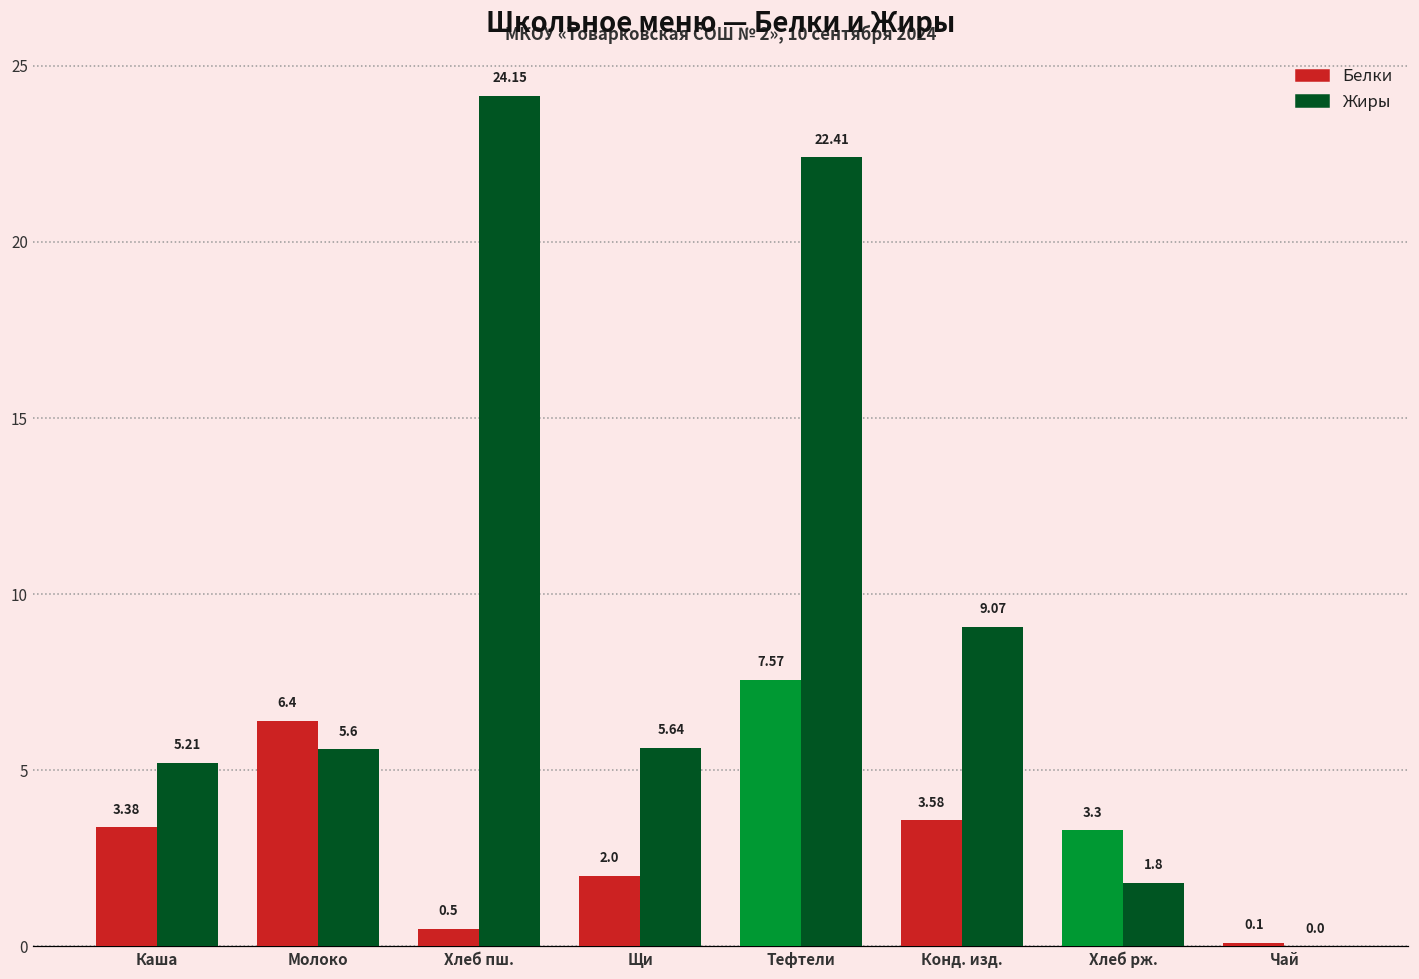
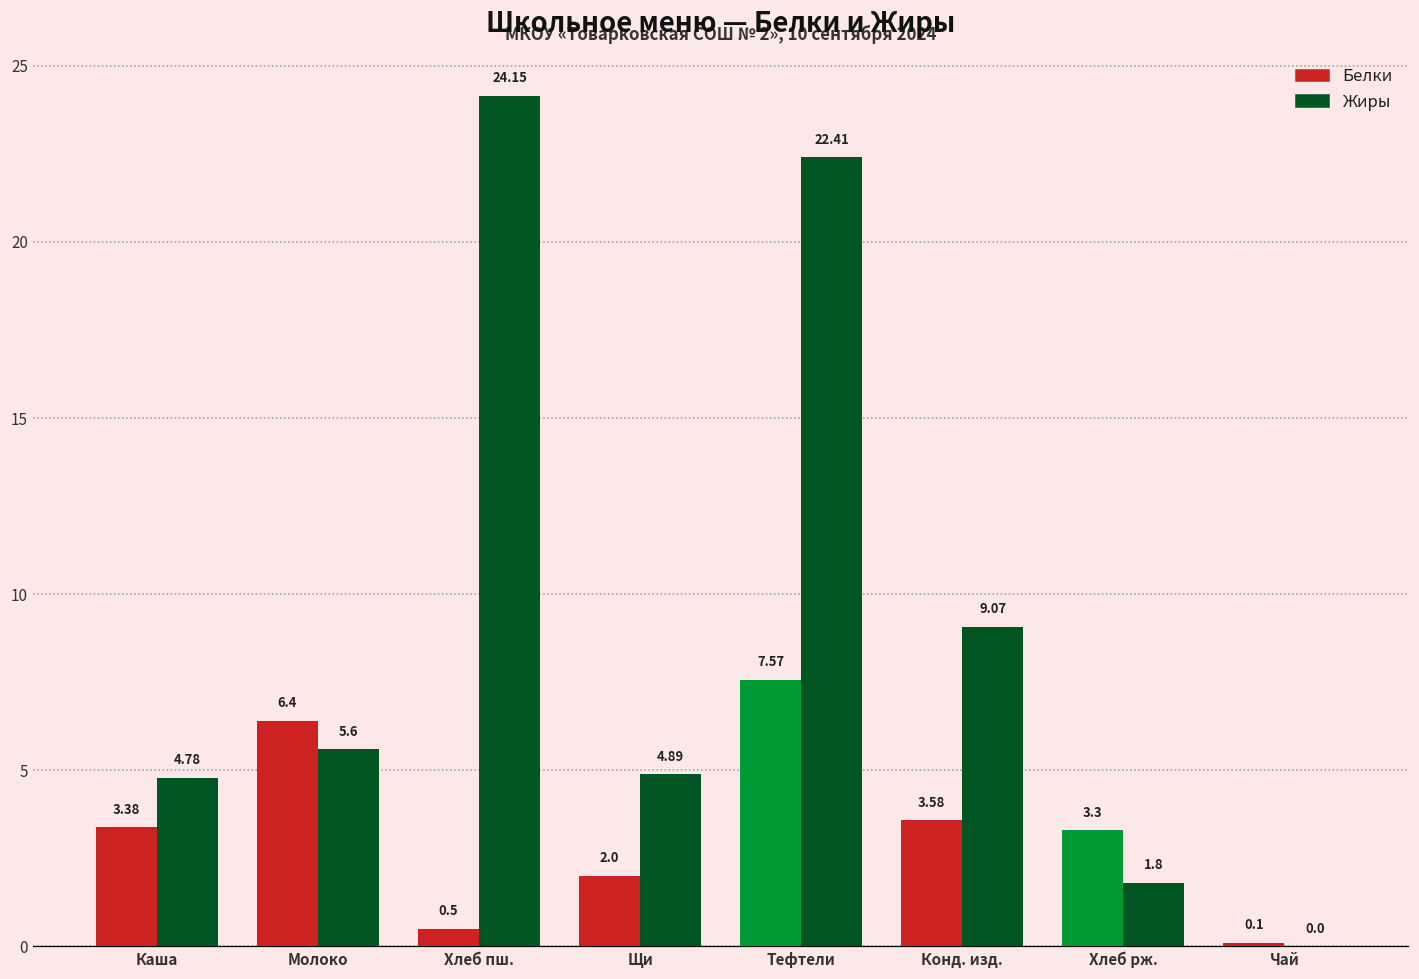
  {
    "Белки": {
      "Каша": 3.38,
      "Молоко": 6.4,
      "Хлеб пш.": 0.5,
      "Щи": 2.0,
      "Тефтели": 7.57,
      "Конд. изд.": 3.58,
      "Хлеб рж.": 3.3,
      "Чай": 0.1
    },
    "Жиры": {
-     "Каша": 5.21,
+     "Каша": 4.78,
      "Молоко": 5.6,
      "Хлеб пш.": 24.15,
-     "Щи": 5.64,
+     "Щи": 4.89,
      "Тефтели": 22.41,
      "Конд. изд.": 9.07,
      "Хлеб рж.": 1.8,
      "Чай": 0.0
    }
  }
